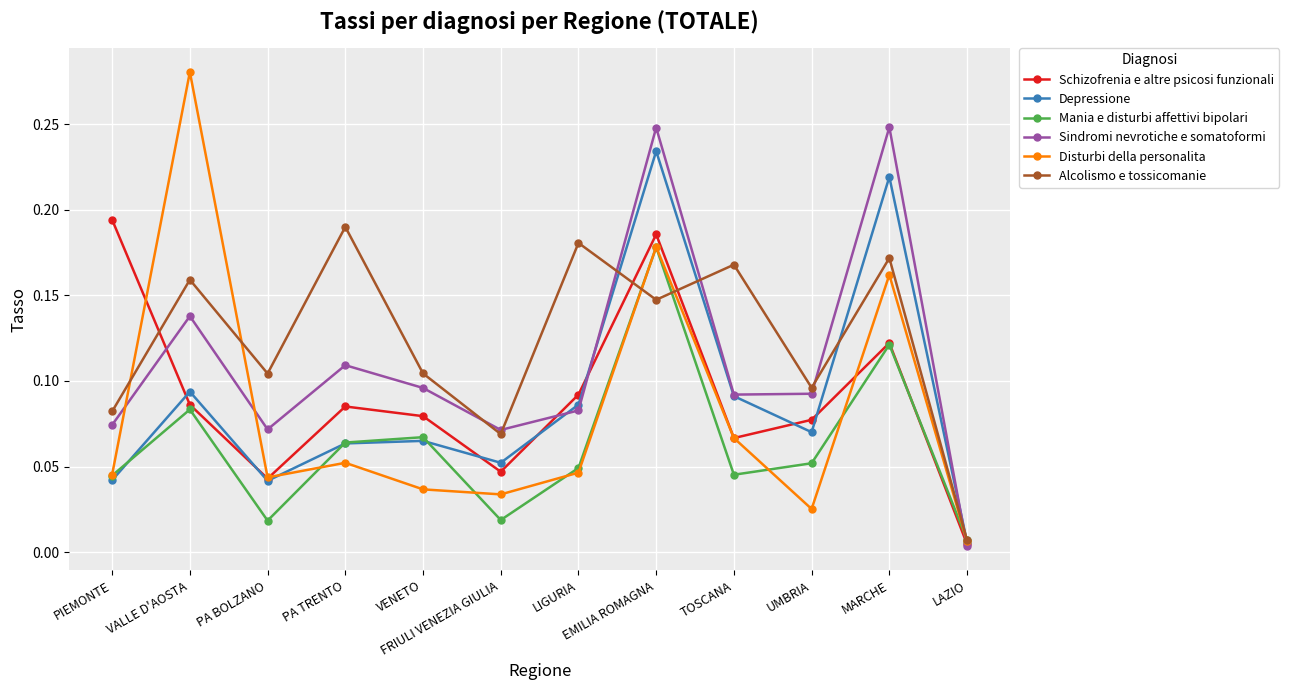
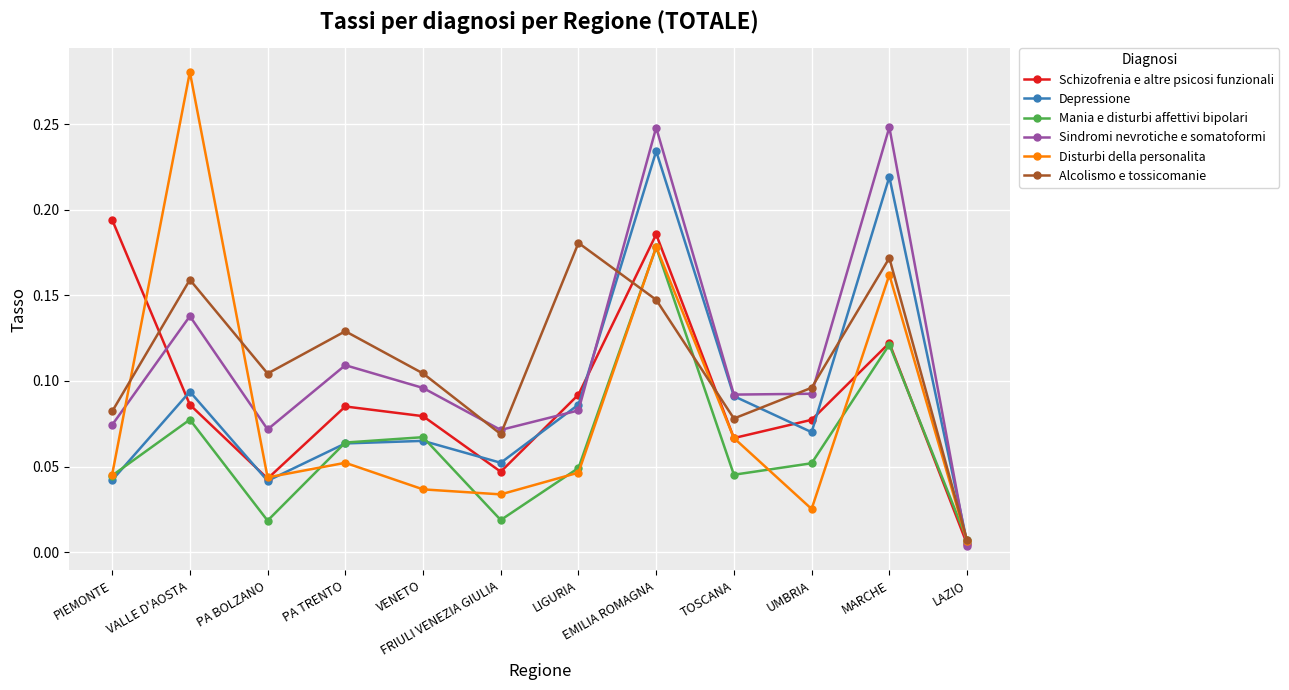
  {
    "Schizofrenia e altre psicosi funzionali": {
      "PIEMONTE": 0.194,
      "VALLE D'AOSTA": 0.086,
      "PA TRENTO": 0.085,
      "VENETO": 0.079,
      "FRIULI VENEZIA GIULIA": 0.047,
      "LIGURIA": 0.092,
      "EMILIA ROMAGNA": 0.186,
      "UMBRIA": 0.077
    },
    "Depressione": {
      "PIEMONTE": 0.042,
      "VALLE D'AOSTA": 0.094,
      "VENETO": 0.065,
      "FRIULI VENEZIA GIULIA": 0.052,
      "LIGURIA": 0.086,
      "EMILIA ROMAGNA": 0.234,
      "UMBRIA": 0.070,
      "MARCHE": 0.219
    },
    "Mania e disturbi affettivi bipolari": {
-     "VALLE D'AOSTA": 0.083,
+     "VALLE D'AOSTA": 0.077,
      "PA BOLZANO": 0.018,
      "VENETO": 0.067,
      "FRIULI VENEZIA GIULIA": 0.019,
      "LIGURIA": 0.049,
      "TOSCANA": 0.045,
      "UMBRIA": 0.052
    },
    "Sindromi nevrotiche e somatoformi": {
      "PIEMONTE": 0.074,
      "VALLE D'AOSTA": 0.138,
      "PA BOLZANO": 0.072,
      "PA TRENTO": 0.109,
      "VENETO": 0.096,
      "FRIULI VENEZIA GIULIA": 0.071,
      "LIGURIA": 0.083,
      "EMILIA ROMAGNA": 0.248,
      "UMBRIA": 0.093,
      "MARCHE": 0.248
    },
    "Disturbi della personalita": {
      "VALLE D'AOSTA": 0.280,
      "PA TRENTO": 0.052,
      "VENETO": 0.037,
      "FRIULI VENEZIA GIULIA": 0.034,
      "LIGURIA": 0.046,
      "UMBRIA": 0.025,
      "MARCHE": 0.162
    },
    "Alcolismo e tossicomanie": {
      "PIEMONTE": 0.082,
      "VALLE D'AOSTA": 0.159,
      "PA BOLZANO": 0.104,
-     "PA TRENTO": 0.190,
+     "PA TRENTO": 0.129,
      "VENETO": 0.104,
      "FRIULI VENEZIA GIULIA": 0.069,
      "LIGURIA": 0.181,
      "EMILIA ROMAGNA": 0.147,
-     "TOSCANA": 0.168,
+     "TOSCANA": 0.078,
      "UMBRIA": 0.096,
      "MARCHE": 0.172
    }
  }
